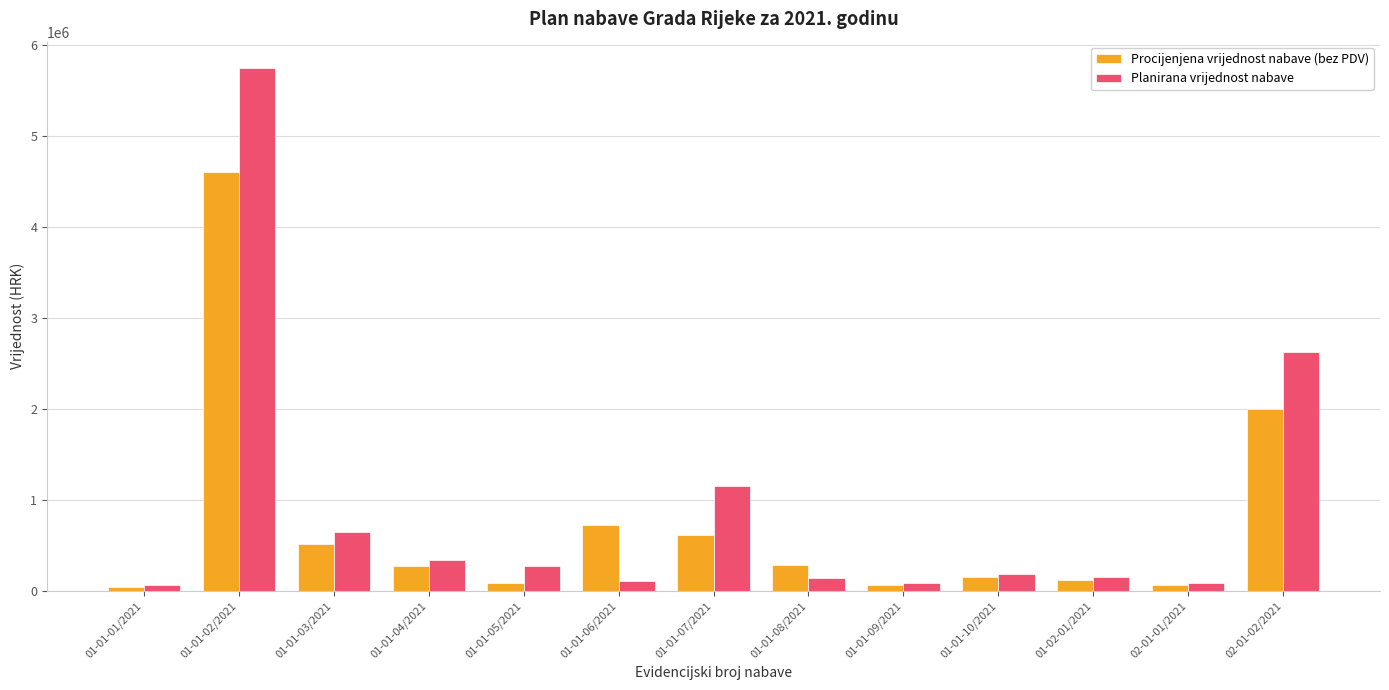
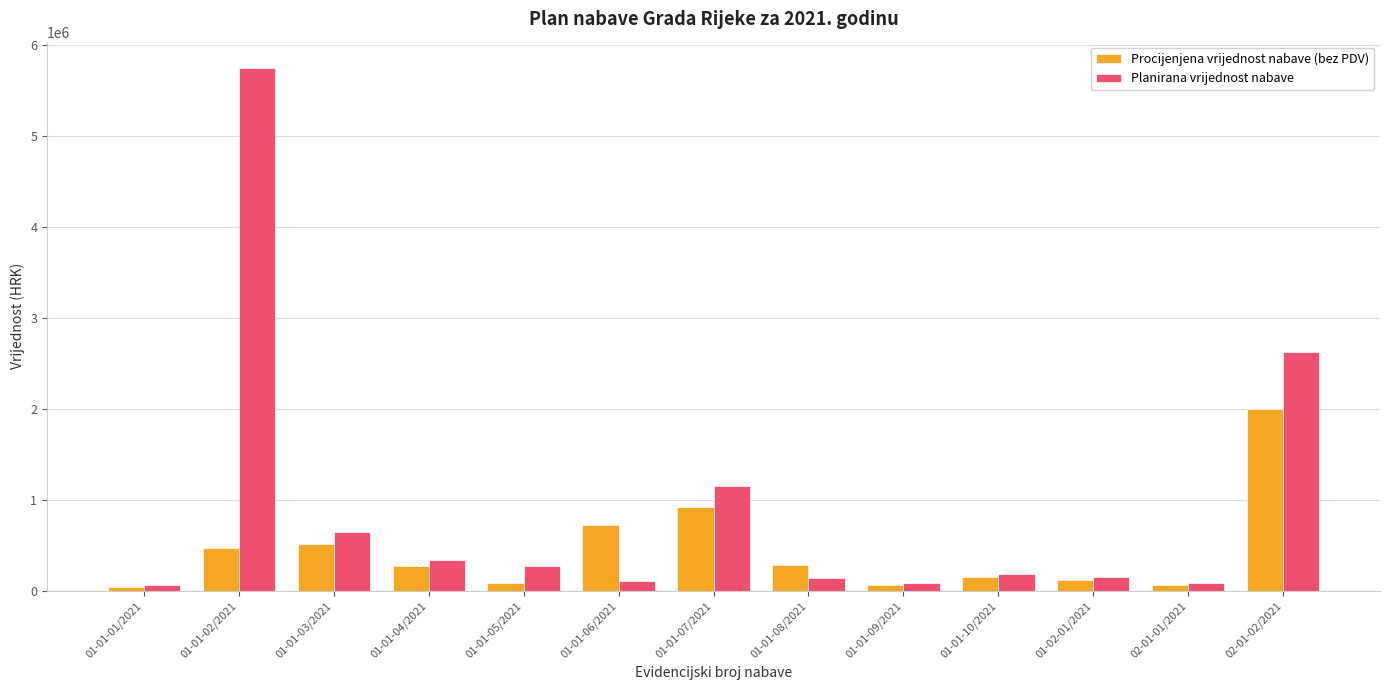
  {
    "Procijenjena vrijednost nabave (bez PDV)": {
      "01-01-01/2021": 100000,
-     "01-01-02/2021": 4600000,
+     "01-01-02/2021": 500000,
      "01-01-03/2021": 500000,
      "01-01-04/2021": 300000,
      "01-01-05/2021": 100000,
      "01-01-06/2021": 700000,
-     "01-01-07/2021": 600000,
+     "01-01-07/2021": 900000,
      "01-01-08/2021": 300000,
      "01-01-09/2021": 100000,
      "01-01-10/2021": 200000,
      "01-02-01/2021": 100000,
      "02-01-01/2021": 100000,
      "02-01-02/2021": 2000000
    },
    "Planirana vrijednost nabave": {
      "01-01-01/2021": 100000,
      "01-01-02/2021": 5800000,
      "01-01-03/2021": 600000,
      "01-01-04/2021": 300000,
      "01-01-05/2021": 300000,
      "01-01-06/2021": 100000,
      "01-01-07/2021": 1200000,
      "01-01-08/2021": 100000,
      "01-01-09/2021": 100000,
      "01-01-10/2021": 200000,
      "01-02-01/2021": 200000,
      "02-01-01/2021": 100000,
      "02-01-02/2021": 2600000
    }
  }
